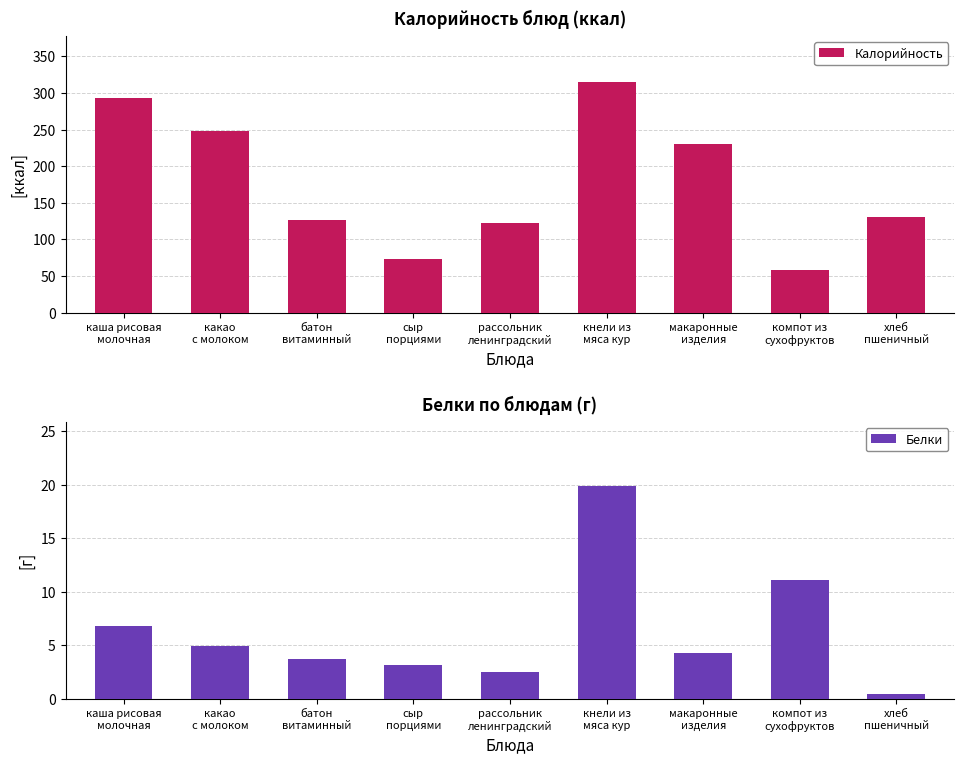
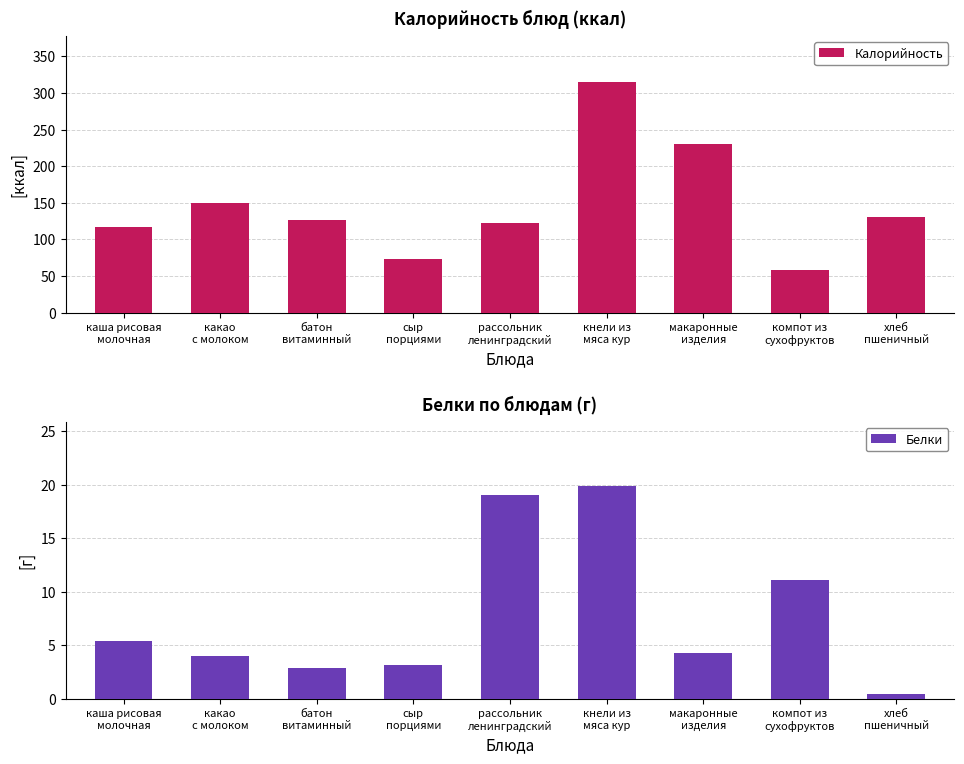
  {
    "Калорийность блюд (ккал)": {
-     "каша рисовая молочная": 290,
-     "какао с молоком": 250,
+     "каша рисовая молочная": 120,
+     "какао с молоком": 150,
      "батон витаминный": 130,
      "сыр порциями": 70,
      "рассольник ленинградский": 120,
      "кнели из мяса кур": 320,
      "макаронные изделия": 230,
      "компот из сухофруктов": 60,
      "хлеб пшеничный": 130
    },
    "Белки по блюдам (г)": {
-     "каша рисовая молочная": 6.8,
-     "какао с молоком": 4.9,
-     "батон витаминный": 3.7,
+     "каша рисовая молочная": 5.4,
+     "какао с молоком": 4.0,
+     "батон витаминный": 2.9,
      "сыр порциями": 3.2,
-     "рассольник ленинградский": 2.5,
+     "рассольник ленинградский": 19.0,
      "кнели из мяса кур": 19.9,
      "макаронные изделия": 4.3,
      "компот из сухофруктов": 11.1,
      "хлеб пшеничный": 0.5
    }
  }
